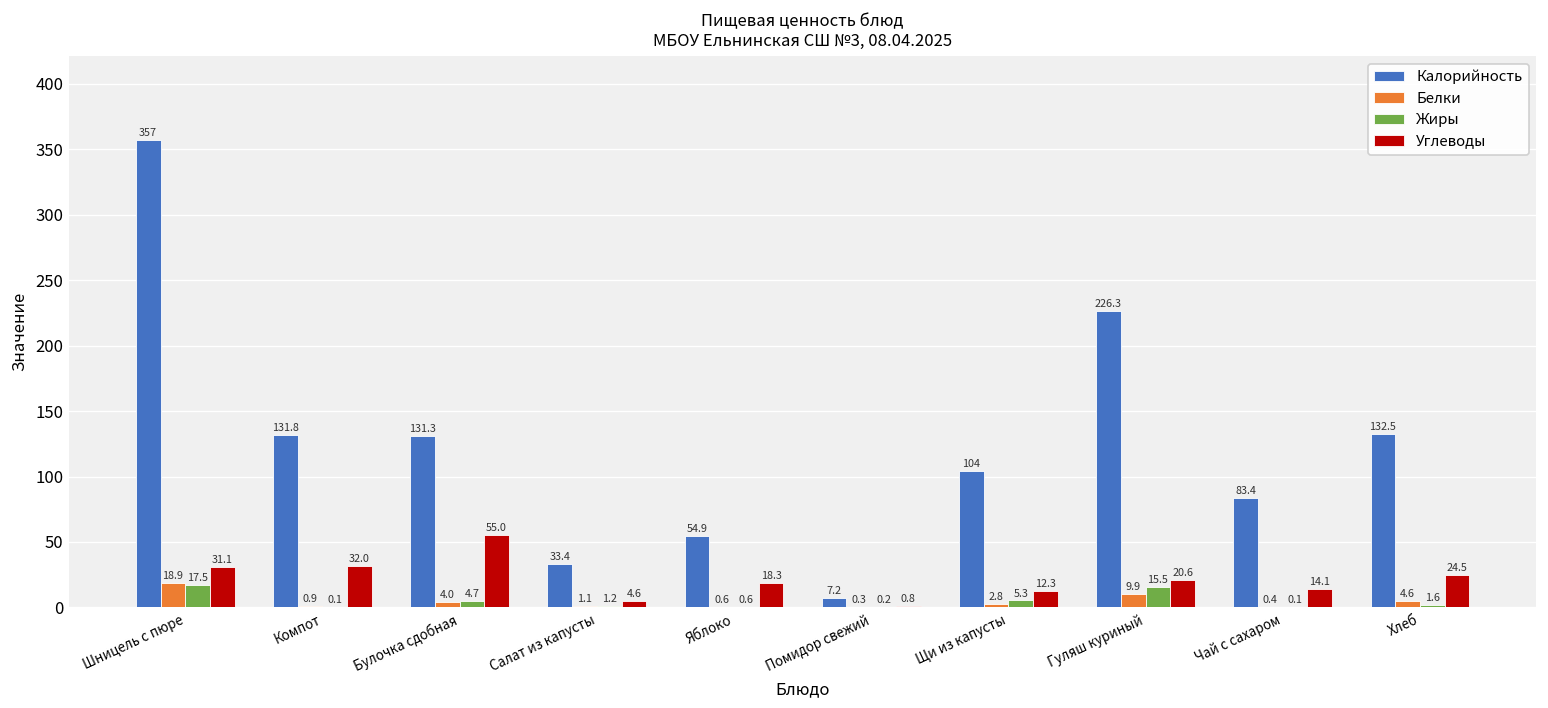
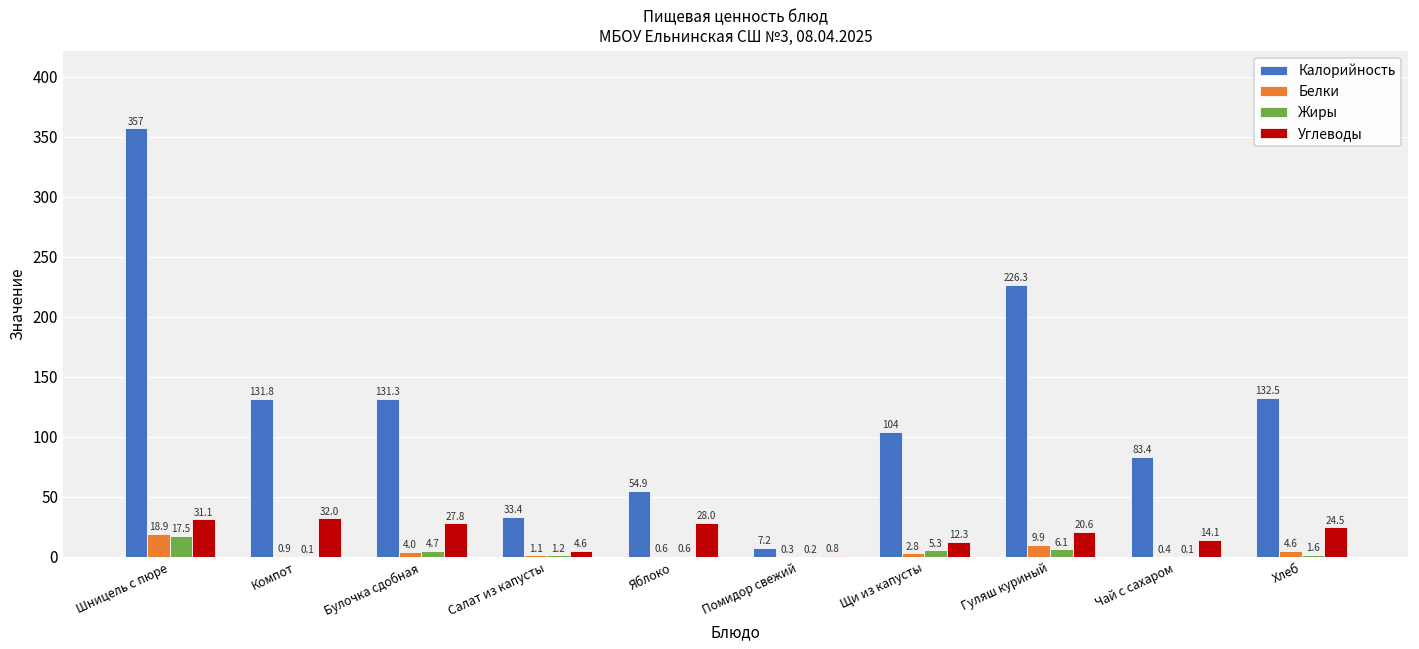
  {
    "Калорийность": {
      "Шницель с пюре": 357,
      "Компот": 131.8,
      "Булочка сдобная": 131.3,
      "Салат из капусты": 33.4,
      "Яблоко": 54.9,
      "Помидор свежий": 7.2,
      "Щи из капусты": 104,
      "Гуляш куриный": 226.3,
      "Чай с сахаром": 83.4,
      "Хлеб": 132.5
    },
    "Белки": {
      "Шницель с пюре": 18.9,
      "Компот": 0.9,
      "Булочка сдобная": 4.0,
      "Салат из капусты": 1.1,
      "Яблоко": 0.6,
      "Помидор свежий": 0.3,
      "Щи из капусты": 2.8,
      "Гуляш куриный": 9.9,
      "Чай с сахаром": 0.4,
      "Хлеб": 4.6
    },
    "Жиры": {
      "Шницель с пюре": 17.5,
      "Компот": 0.1,
      "Булочка сдобная": 4.7,
      "Салат из капусты": 1.2,
      "Яблоко": 0.6,
      "Помидор свежий": 0.2,
      "Щи из капусты": 5.3,
-     "Гуляш куриный": 15.5,
+     "Гуляш куриный": 6.1,
      "Чай с сахаром": 0.1,
      "Хлеб": 1.6
    },
    "Углеводы": {
      "Шницель с пюре": 31.1,
      "Компот": 32.0,
-     "Булочка сдобная": 55.0,
+     "Булочка сдобная": 27.8,
      "Салат из капусты": 4.6,
-     "Яблоко": 18.3,
+     "Яблоко": 28.0,
      "Помидор свежий": 0.8,
      "Щи из капусты": 12.3,
      "Гуляш куриный": 20.6,
      "Чай с сахаром": 14.1,
      "Хлеб": 24.5
    }
  }
